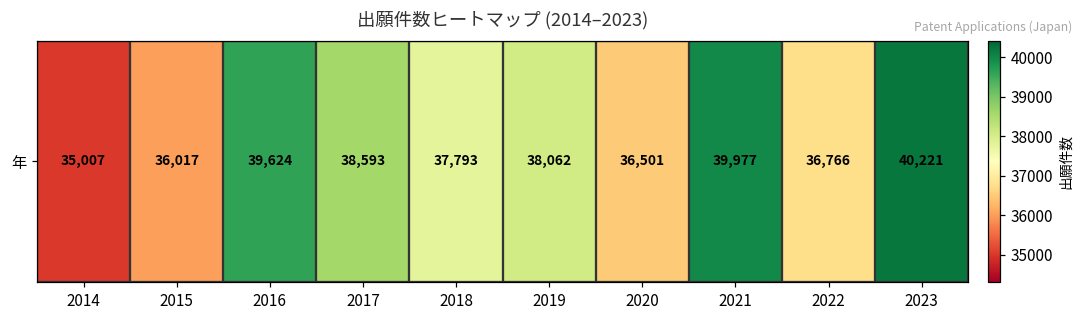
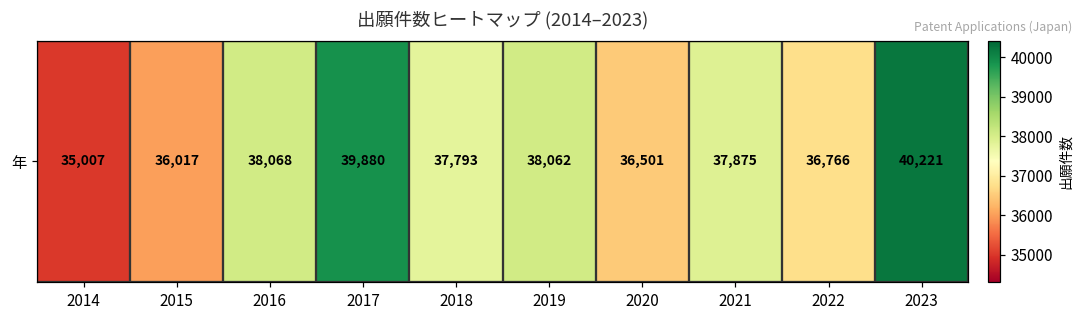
  {
    "年": {
      "2014": "35,007",
      "2015": "36,017",
-     "2016": "39,624",
-     "2017": "38,593",
+     "2016": "38,068",
+     "2017": "39,880",
      "2018": "37,793",
      "2019": "38,062",
      "2020": "36,501",
-     "2021": "39,977",
+     "2021": "37,875",
      "2022": "36,766",
      "2023": "40,221"
    }
  }
